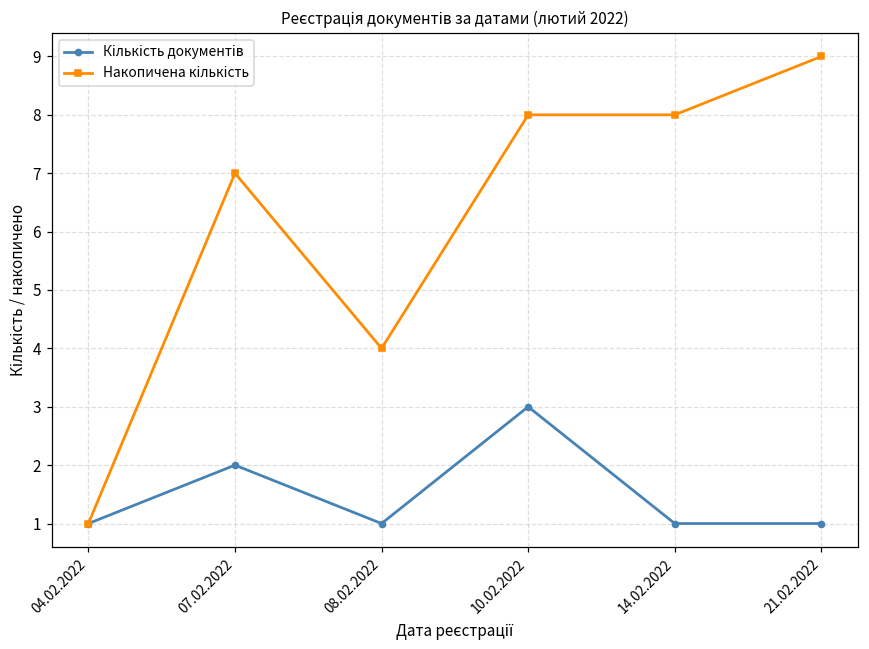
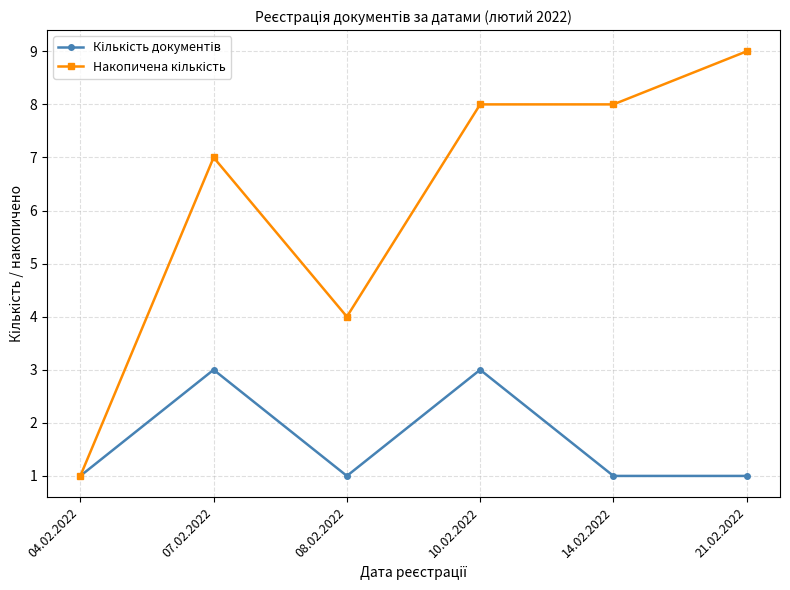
  {
    "Кількість документів": {
-     "07.02.2022": 2,
+     "07.02.2022": 3,
      "08.02.2022": 1,
      "10.02.2022": 3,
      "14.02.2022": 1,
      "21.02.2022": 1
    },
    "Накопичена кількість": {
      "07.02.2022": 7,
      "08.02.2022": 4,
      "10.02.2022": 8,
      "14.02.2022": 8,
      "21.02.2022": 9
    }
  }
